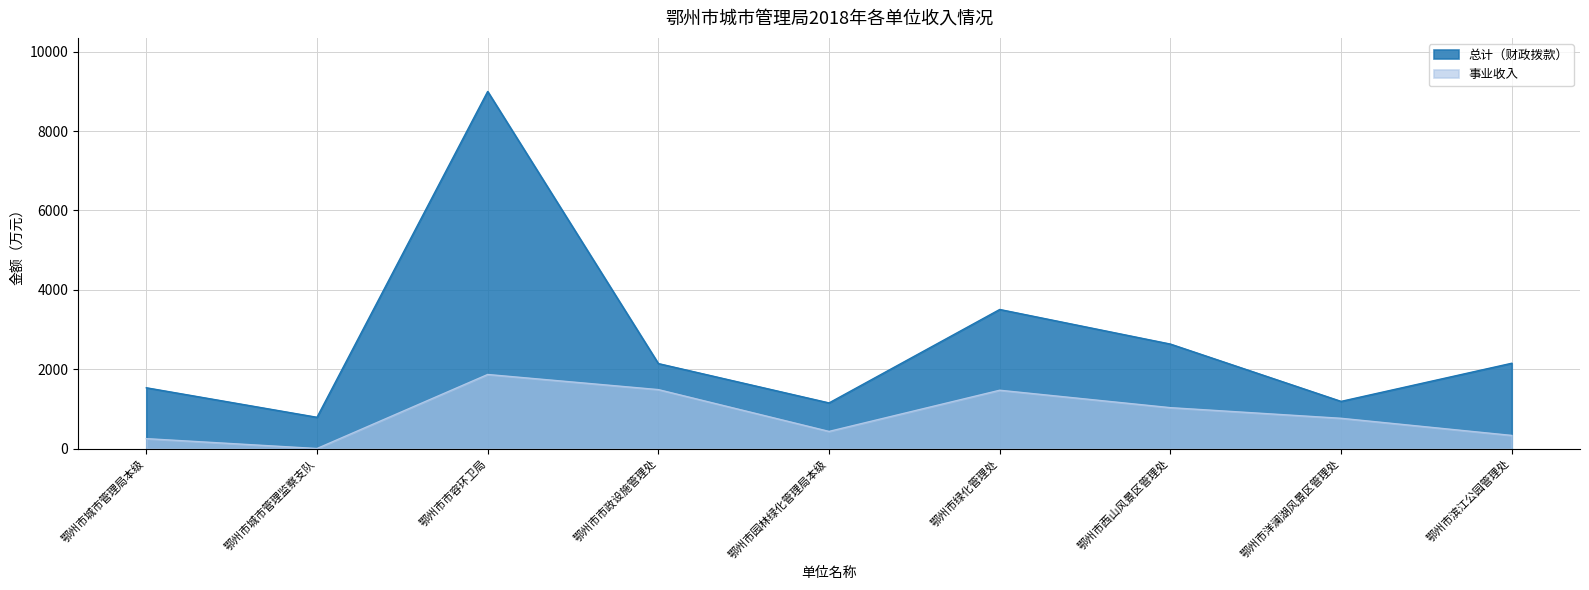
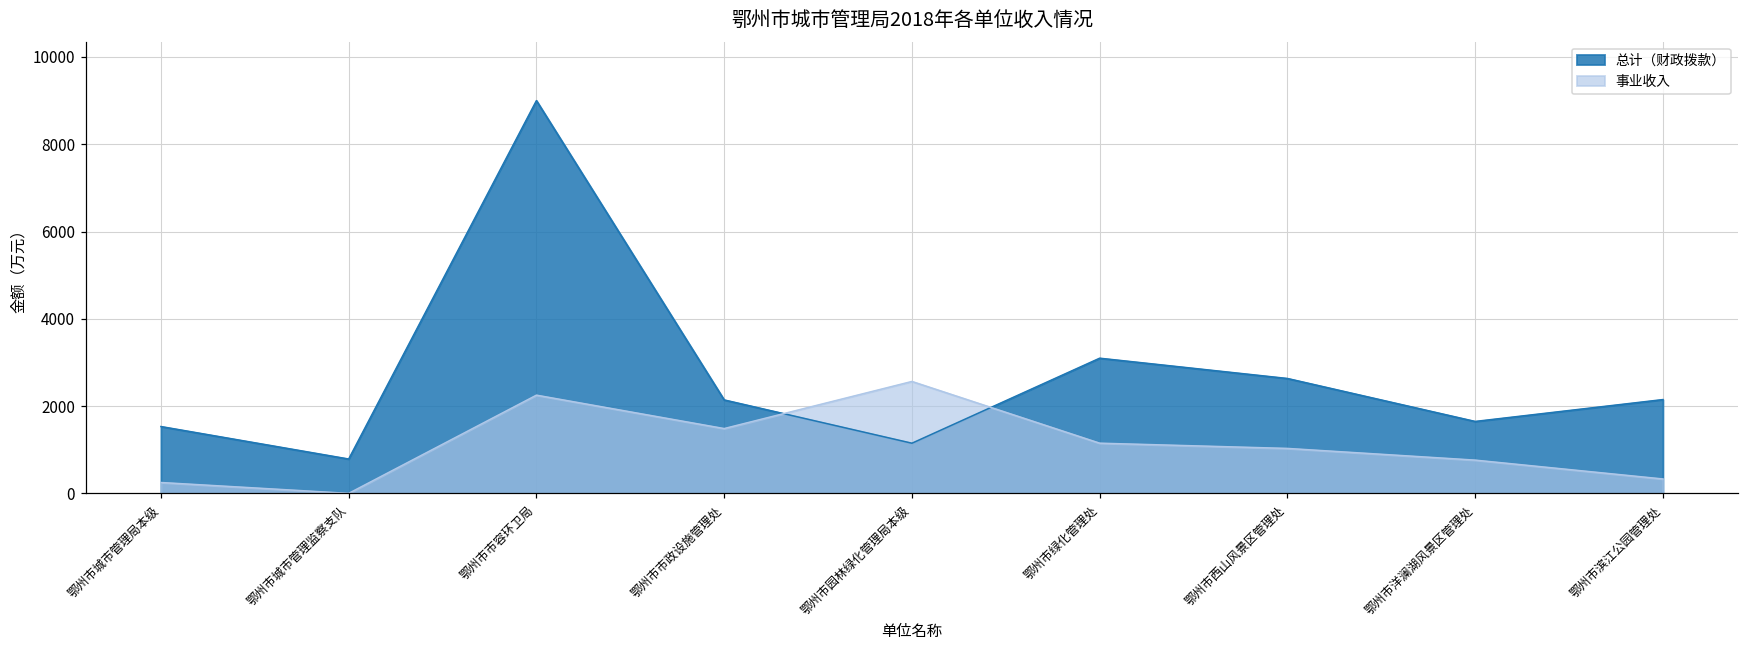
  {
    "总计（财政拨款）": {
      "鄂州市城市管理局本级": 1500,
      "鄂州市城市管理监察支队": 800,
      "鄂州市市容环卫局": 9000,
      "鄂州市市政设施管理处": 2100,
      "鄂州市园林绿化管理局本级": 1100,
-     "鄂州市绿化管理处": 3500,
+     "鄂州市绿化管理处": 3100,
      "鄂州市西山风景区管理处": 2600,
-     "鄂州市洋澜湖风景区管理处": 1200,
+     "鄂州市洋澜湖风景区管理处": 1600,
      "鄂州市滨江公园管理处": 2100
    },
    "事业收入": {
      "鄂州市城市管理局本级": 200,
      "鄂州市城市管理监察支队": 0,
-     "鄂州市市容环卫局": 1900,
+     "鄂州市市容环卫局": 2300,
      "鄂州市市政设施管理处": 1500,
-     "鄂州市园林绿化管理局本级": 400,
-     "鄂州市绿化管理处": 1500,
+     "鄂州市园林绿化管理局本级": 2600,
+     "鄂州市绿化管理处": 1200,
      "鄂州市西山风景区管理处": 1000,
      "鄂州市洋澜湖风景区管理处": 800,
      "鄂州市滨江公园管理处": 300
    }
  }
